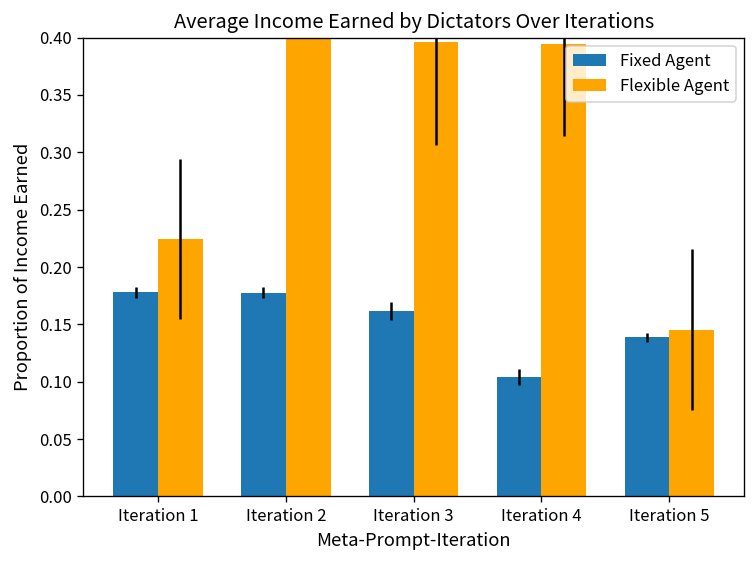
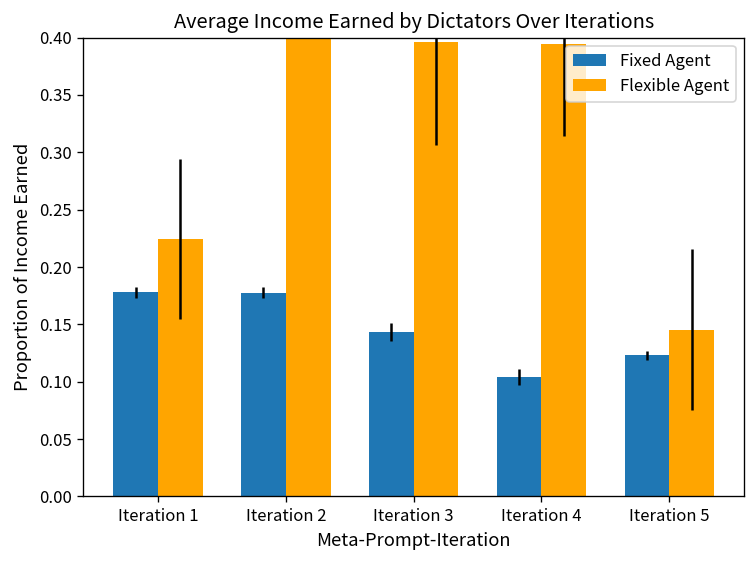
  {
    "Fixed Agent": {
      "Iteration 1": 0.18,
      "Iteration 2": 0.18,
-     "Iteration 3": 0.16,
+     "Iteration 3": 0.14,
      "Iteration 4": 0.10,
-     "Iteration 5": 0.14
+     "Iteration 5": 0.12
    },
    "Flexible Agent": {
      "Iteration 1": 0.22,
      "Iteration 3": 0.40,
      "Iteration 4": 0.39,
      "Iteration 5": 0.15
    }
  }
